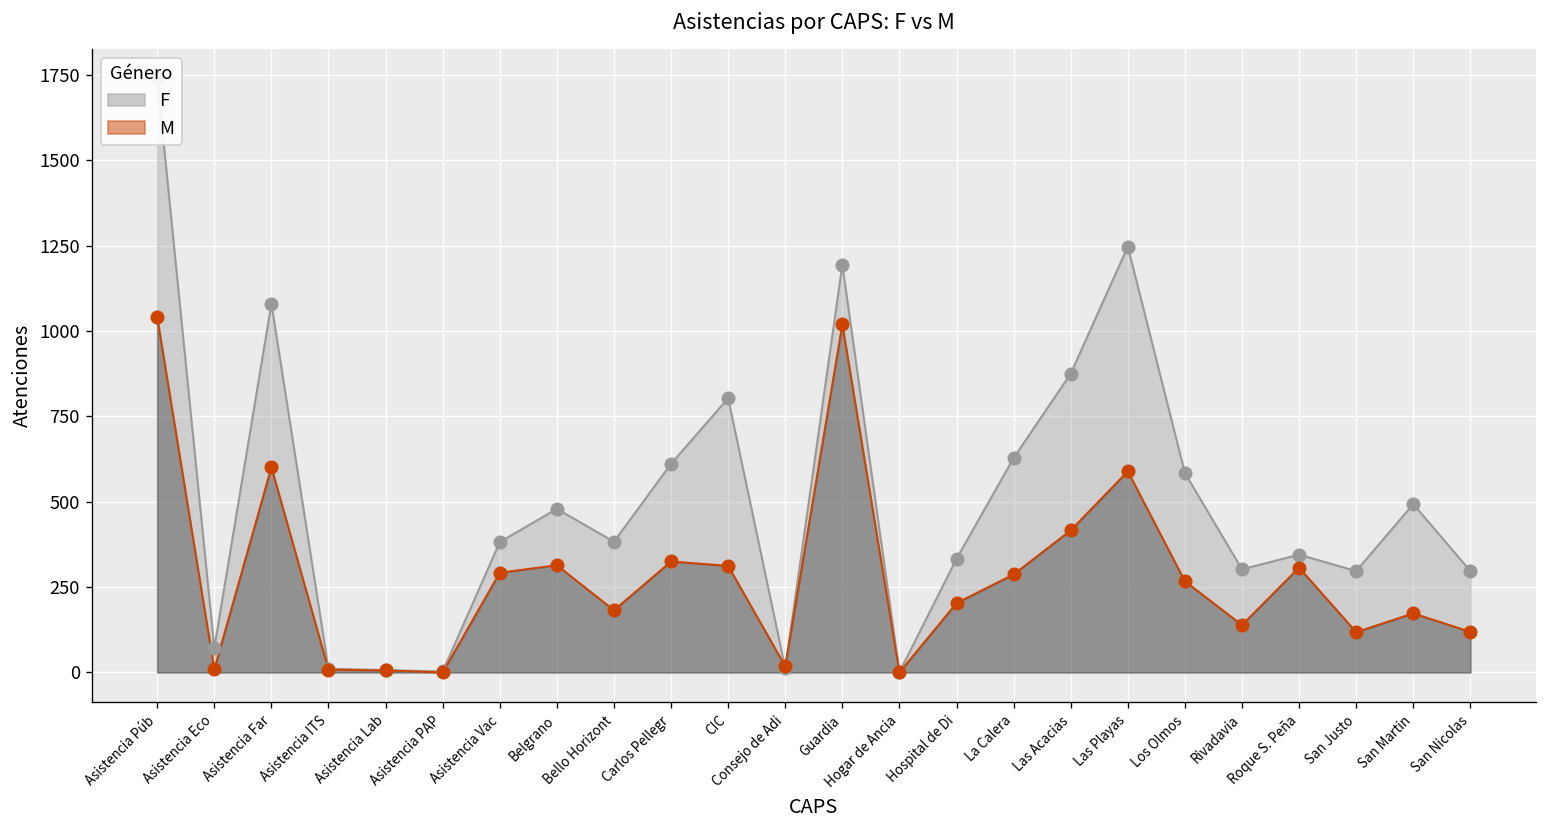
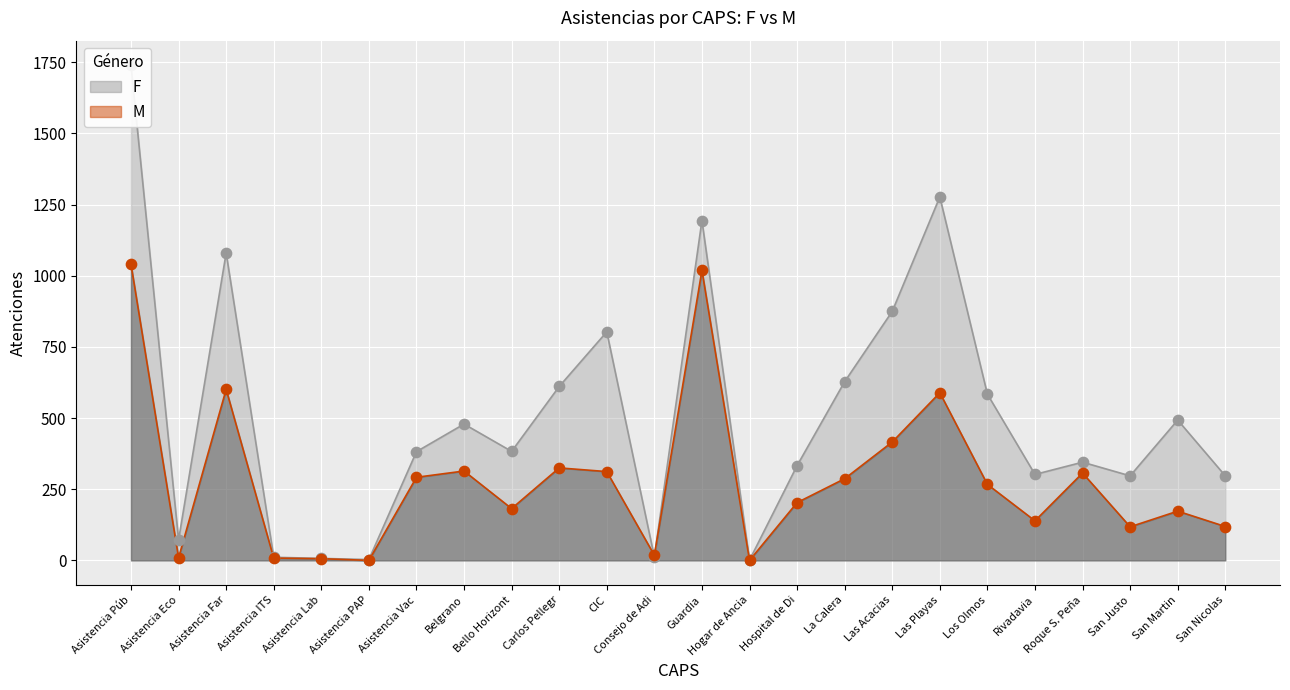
  {
    "F": {
      "Asistencia Eco": 70,
      "Asistencia Far": 1080,
      "Asistencia Vac": 380,
      "Belgrano": 480,
      "Bello Horizont": 380,
      "Carlos Pellegr": 610,
      "CIC": 800,
      "Guardia": 1190,
      "Hospital de Di": 330,
      "La Calera": 630,
      "Las Acacias": 880,
-     "Las Playas": 1250,
+     "Las Playas": 1280,
      "Los Olmos": 580,
      "Rivadavia": 300,
      "Roque S. Peña": 350,
      "San Justo": 300,
      "San Martin": 490,
      "San Nicolas": 300
    }
  }
